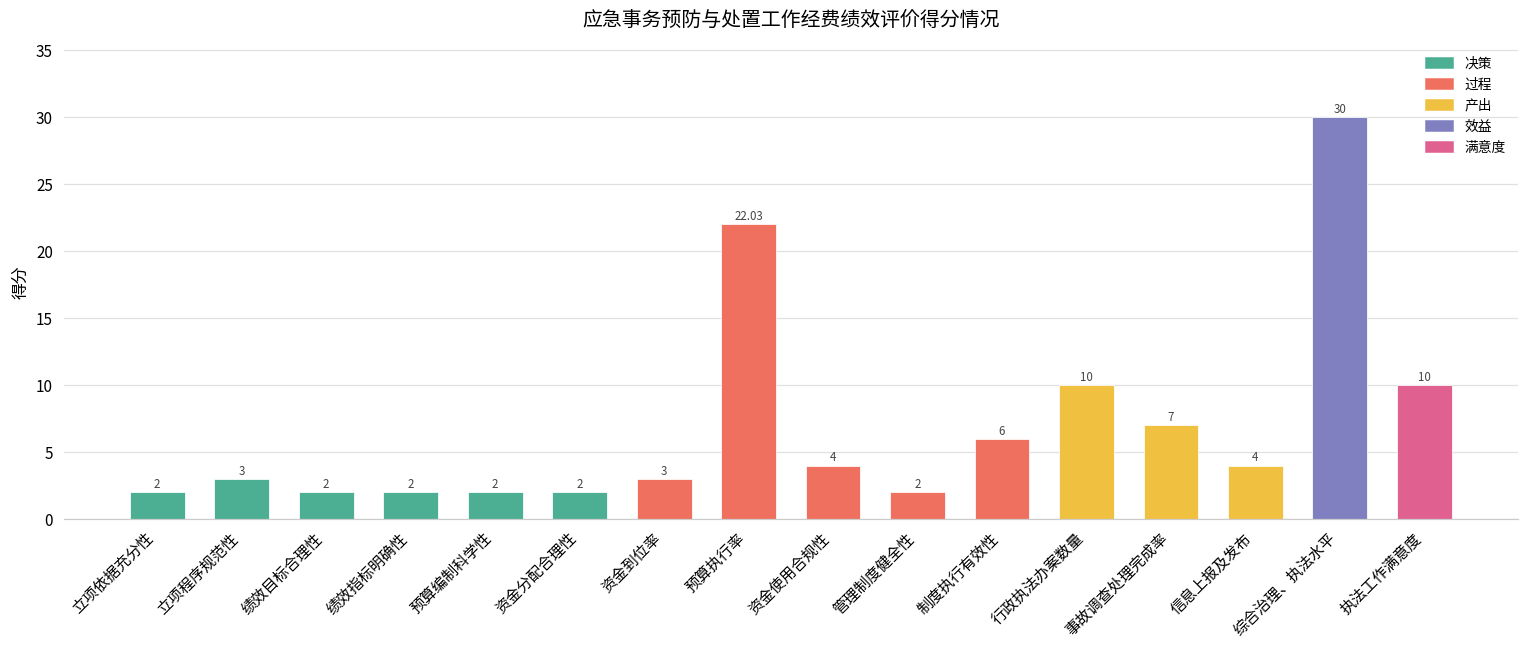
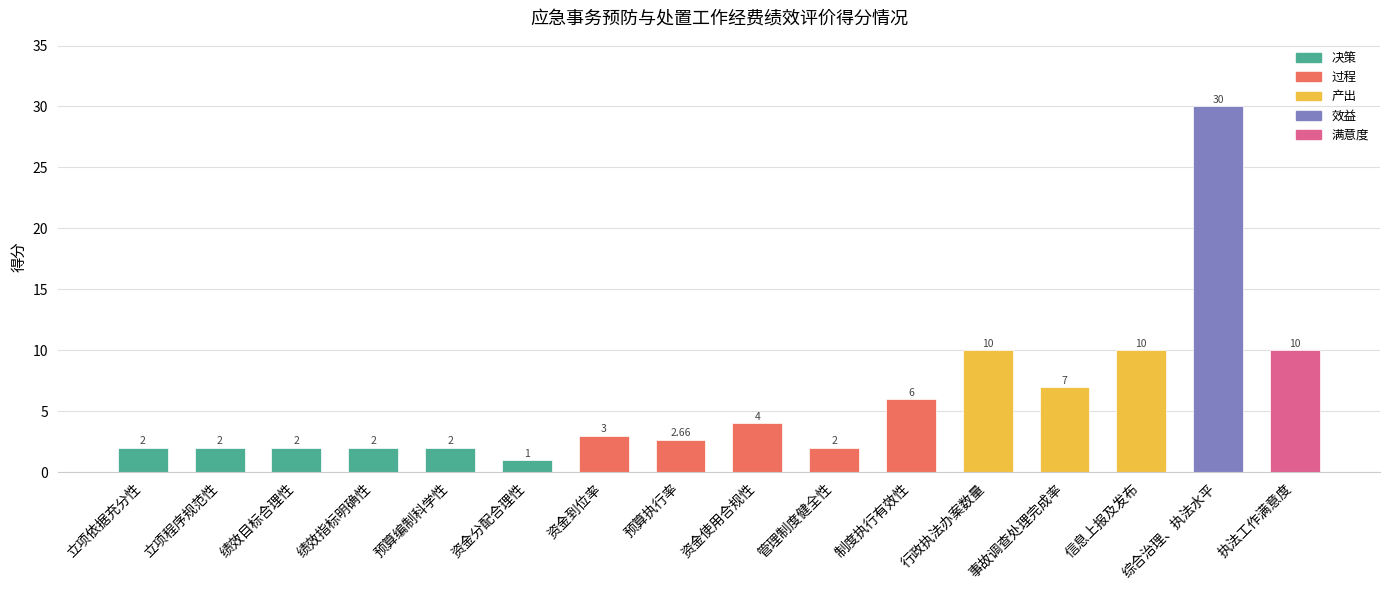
  {
    "立项依据充分性": 2,
-   "立项程序规范性": 3,
+   "立项程序规范性": 2,
    "绩效目标合理性": 2,
    "绩效指标明确性": 2,
    "预算编制科学性": 2,
-   "资金分配合理性": 2,
+   "资金分配合理性": 1,
    "资金到位率": 3,
-   "预算执行率": 22.03,
+   "预算执行率": 2.66,
    "资金使用合规性": 4,
    "管理制度健全性": 2,
    "制度执行有效性": 6,
    "行政执法办案数量": 10,
    "事故调查处理完成率": 7,
-   "信息上报及发布": 4,
+   "信息上报及发布": 10,
    "综合治理、执法水平": 30,
    "执法工作满意度": 10
  }
